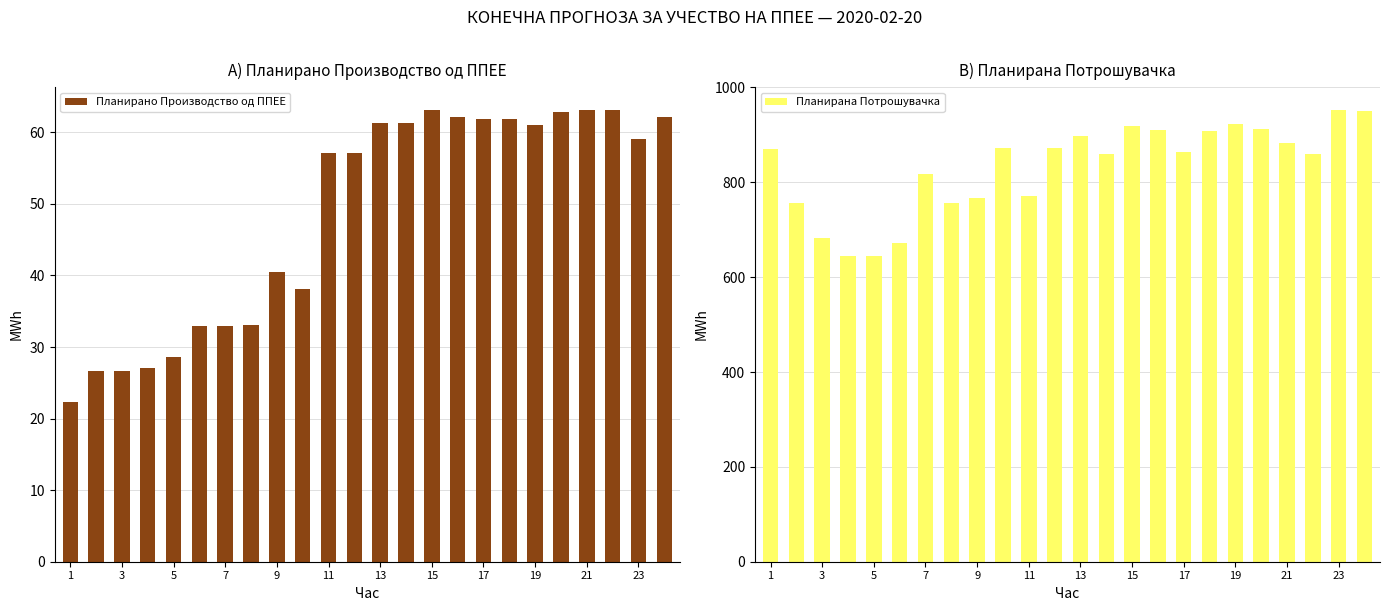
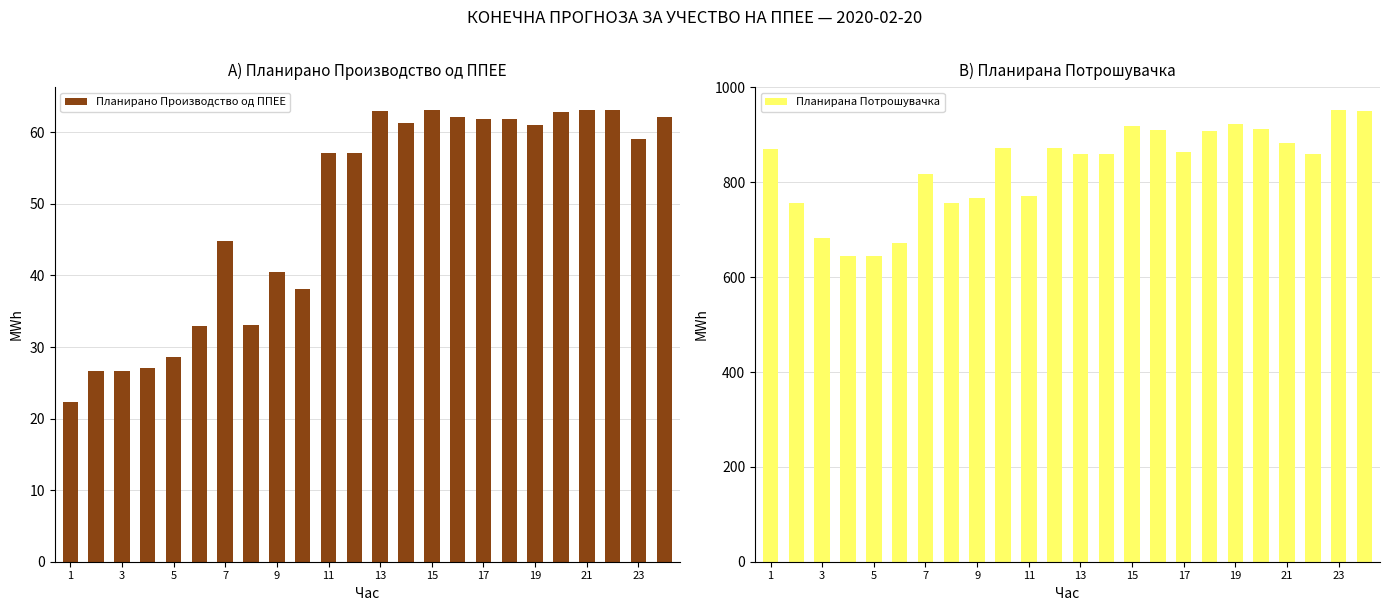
  {
    "A) Планирано Производство од ППЕЕ": {
      "1": 22,
      "3": 27,
      "5": 29,
-     "7": 33,
+     "7": 45,
      "9": 40,
      "11": 57,
-     "13": 61,
+     "13": 63,
      "15": 63,
      "17": 62,
      "19": 61,
      "21": 63,
      "23": 59
    },
    "B) Планирана Потрошувачка": {
      "1": 870,
      "3": 680,
      "5": 650,
      "7": 820,
      "9": 770,
      "11": 770,
-     "13": 900,
+     "13": 860,
      "15": 920,
      "17": 860,
      "19": 920,
      "21": 880,
      "23": 950
    }
  }
